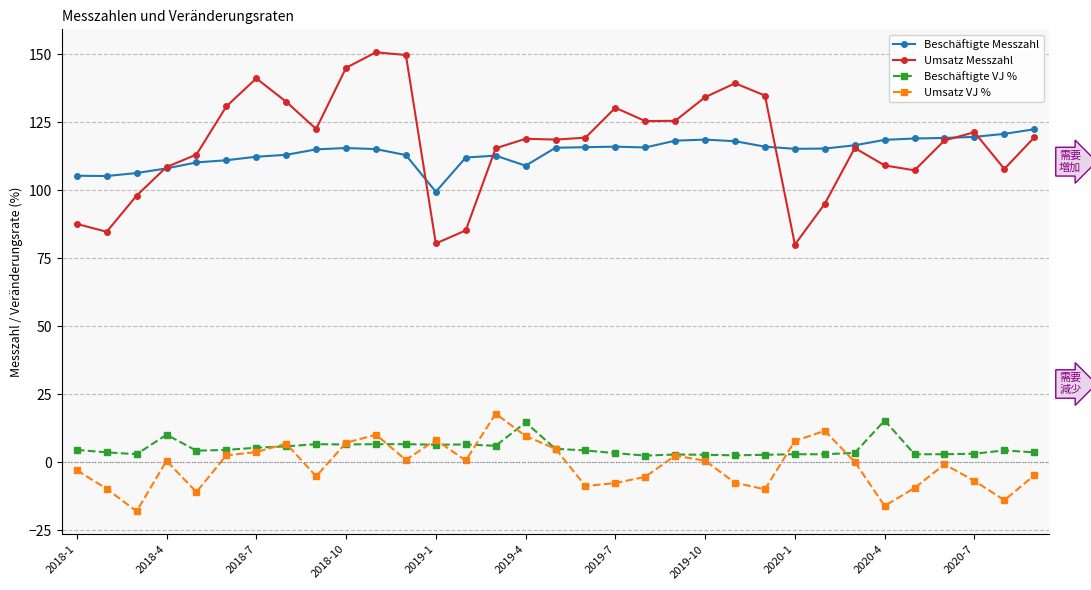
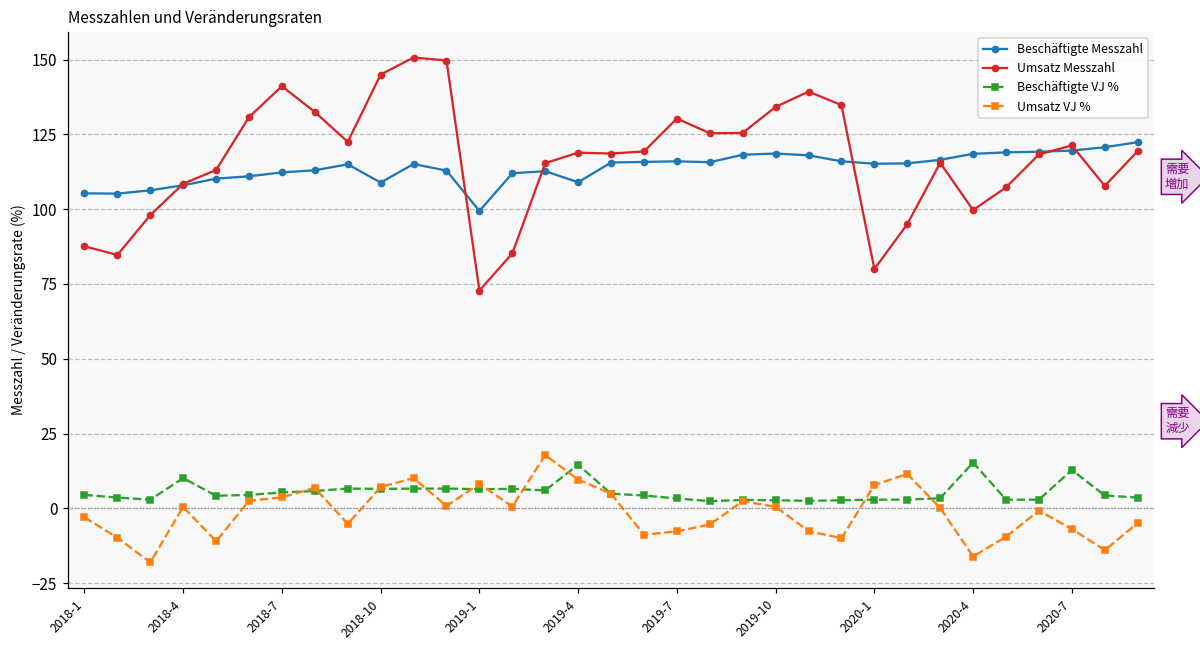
  {
    "Beschäftigte Messzahl": {
      "2018-1": 105,
      "2018-7": 112,
-     "2018-10": 116,
+     "2018-10": 109,
      "2019-1": 99,
      "2019-4": 109,
      "2019-7": 116,
      "2019-10": 119,
      "2020-1": 115,
      "2020-4": 119,
      "2020-7": 120
    },
    "Umsatz Messzahl": {
      "2018-1": 88,
      "2018-7": 141,
      "2018-10": 145,
-     "2019-1": 80,
+     "2019-1": 73,
      "2019-4": 119,
      "2019-7": 130,
      "2019-10": 134,
      "2020-1": 80,
-     "2020-4": 109,
+     "2020-4": 100,
      "2020-7": 121
    },
    "Beschäftigte VJ %": {
      "2018-1": 5,
      "2018-4": 10,
      "2018-7": 5,
      "2019-1": 6,
      "2019-4": 15,
      "2019-7": 3,
      "2019-10": 3,
      "2020-1": 3,
      "2020-4": 15,
-     "2020-7": 3
+     "2020-7": 13
    },
    "Umsatz VJ %": {
      "2018-1": -3,
      "2018-4": 1,
      "2018-7": 4,
      "2019-1": 8,
      "2019-4": 10,
      "2019-7": -8,
      "2019-10": 1,
      "2020-1": 8,
      "2020-4": -16,
      "2020-7": -7
    }
  }
